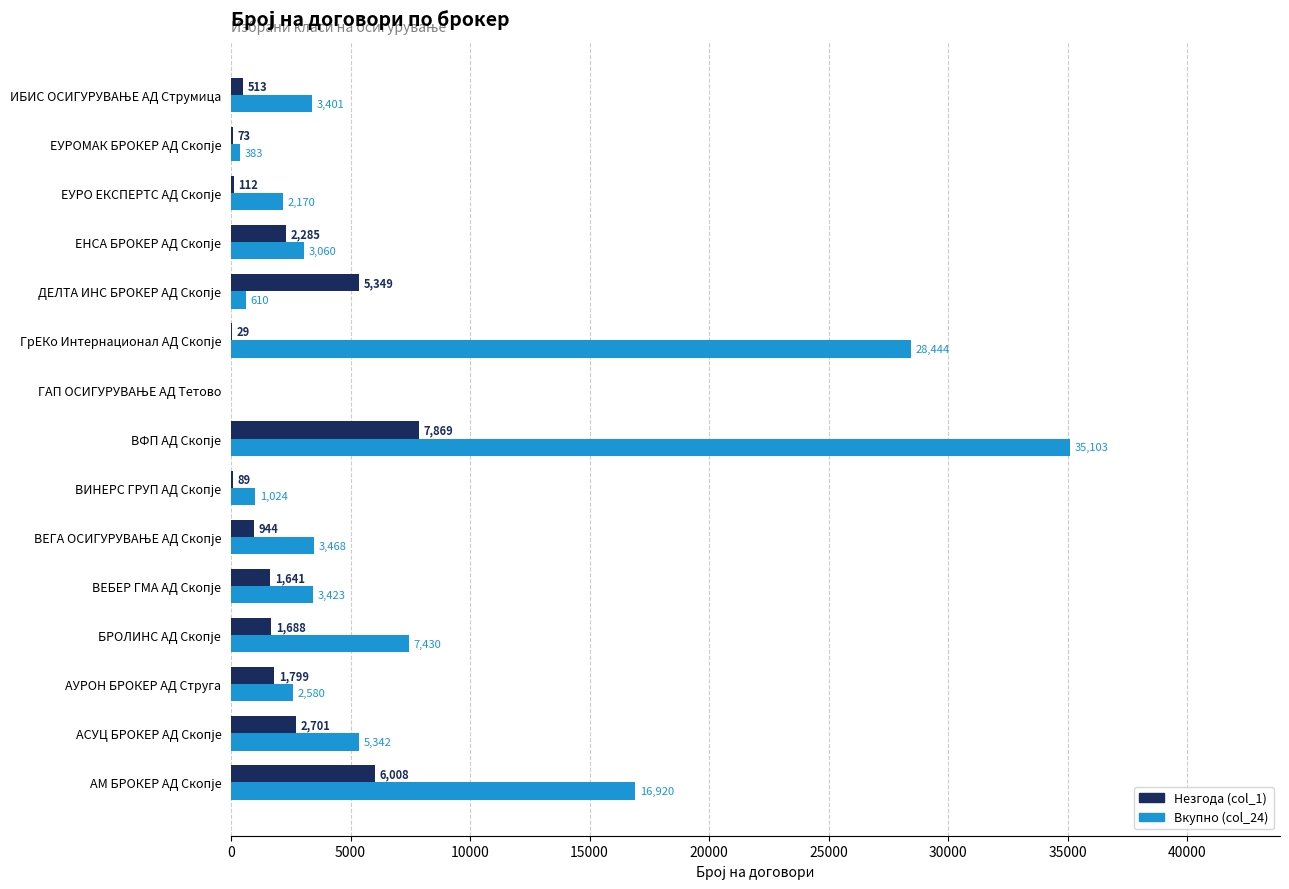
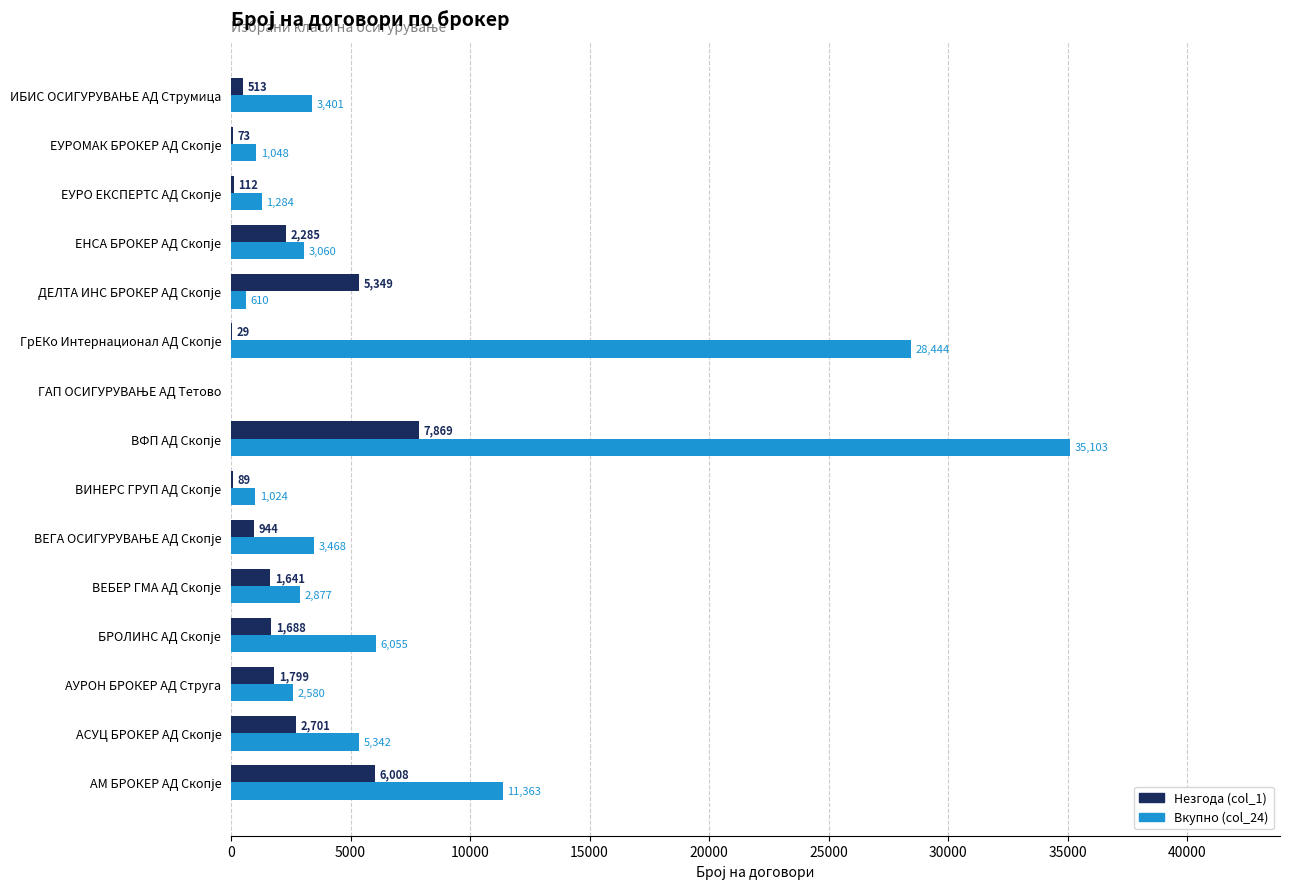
  {
    "Незгода (col_1)": {
      "ИБИС ОСИГУРУВАЊЕ АД Струмица": "513",
      "ЕУРОМАК БРОКЕР АД Скопје": "73",
      "ЕУРО ЕКСПЕРТС АД Скопје": "112",
      "ЕНСА БРОКЕР АД Скопје": "2,285",
      "ДЕЛТА ИНС БРОКЕР АД Скопје": "5,349",
      "ГрЕКо Интернационал АД Скопје": "29",
      "ВФП АД Скопје": "7,869",
      "ВИНЕРС ГРУП АД Скопје": "89",
      "ВЕГА ОСИГУРУВАЊЕ АД Скопје": "944",
      "ВЕБЕР ГМА АД Скопје": "1,641",
      "БРОЛИНС АД Скопје": "1,688",
      "АУРОН БРОКЕР АД Струга": "1,799",
      "АСУЦ БРОКЕР АД Скопје": "2,701",
      "АМ БРОКЕР АД Скопје": "6,008"
    },
    "Вкупно (col_24)": {
      "ИБИС ОСИГУРУВАЊЕ АД Струмица": "3,401",
-     "ЕУРОМАК БРОКЕР АД Скопје": "383",
-     "ЕУРО ЕКСПЕРТС АД Скопје": "2,170",
+     "ЕУРОМАК БРОКЕР АД Скопје": "1,048",
+     "ЕУРО ЕКСПЕРТС АД Скопје": "1,284",
      "ЕНСА БРОКЕР АД Скопје": "3,060",
      "ДЕЛТА ИНС БРОКЕР АД Скопје": "610",
      "ГрЕКо Интернационал АД Скопје": "28,444",
      "ВФП АД Скопје": "35,103",
      "ВИНЕРС ГРУП АД Скопје": "1,024",
      "ВЕГА ОСИГУРУВАЊЕ АД Скопје": "3,468",
-     "ВЕБЕР ГМА АД Скопје": "3,423",
-     "БРОЛИНС АД Скопје": "7,430",
+     "ВЕБЕР ГМА АД Скопје": "2,877",
+     "БРОЛИНС АД Скопје": "6,055",
      "АУРОН БРОКЕР АД Струга": "2,580",
      "АСУЦ БРОКЕР АД Скопје": "5,342",
-     "АМ БРОКЕР АД Скопје": "16,920"
+     "АМ БРОКЕР АД Скопје": "11,363"
    }
  }
